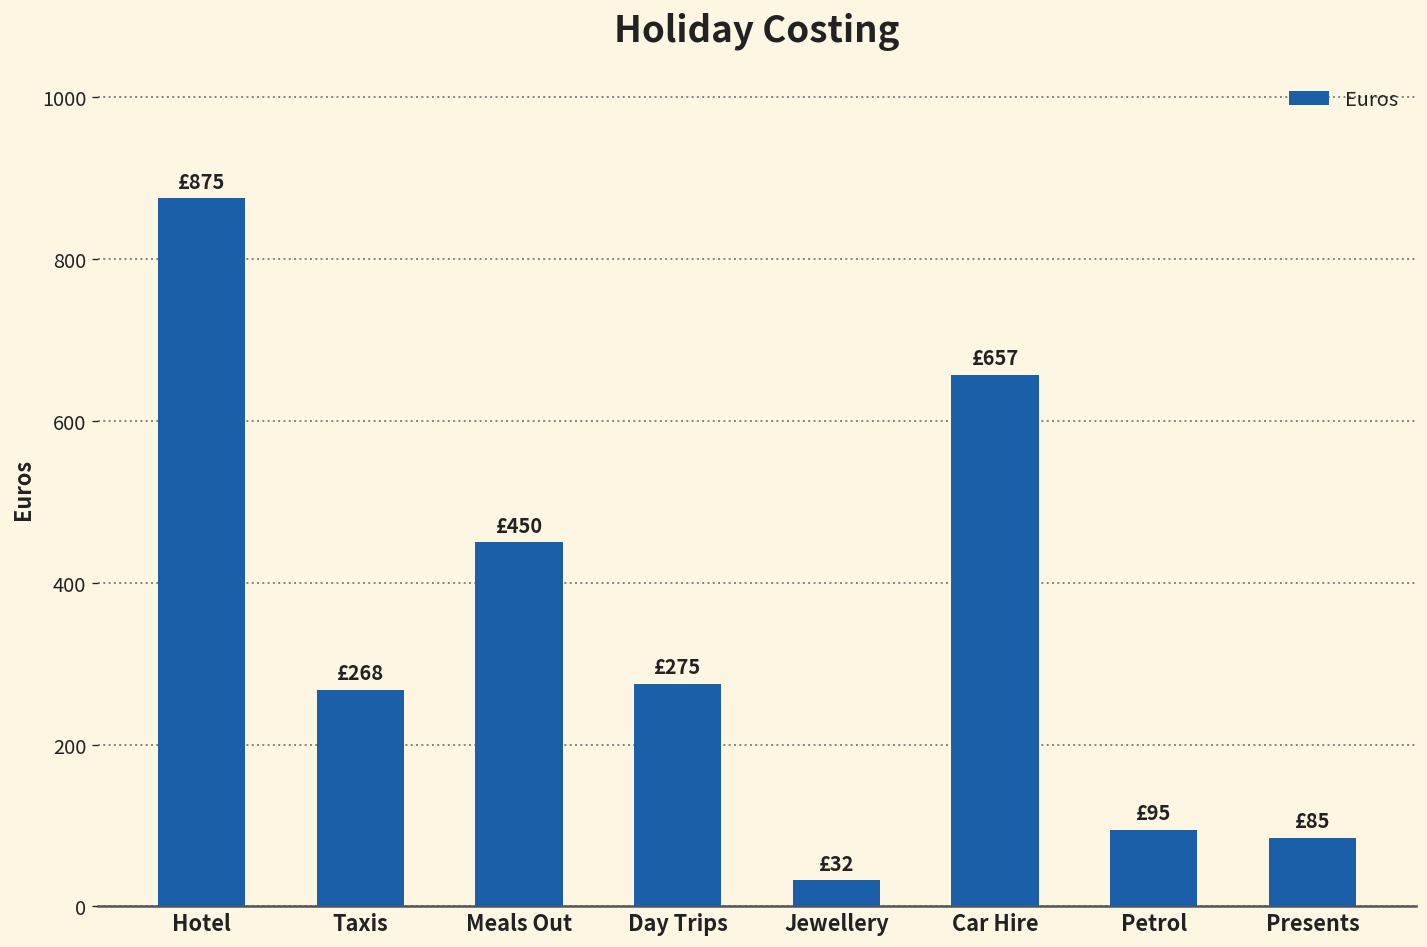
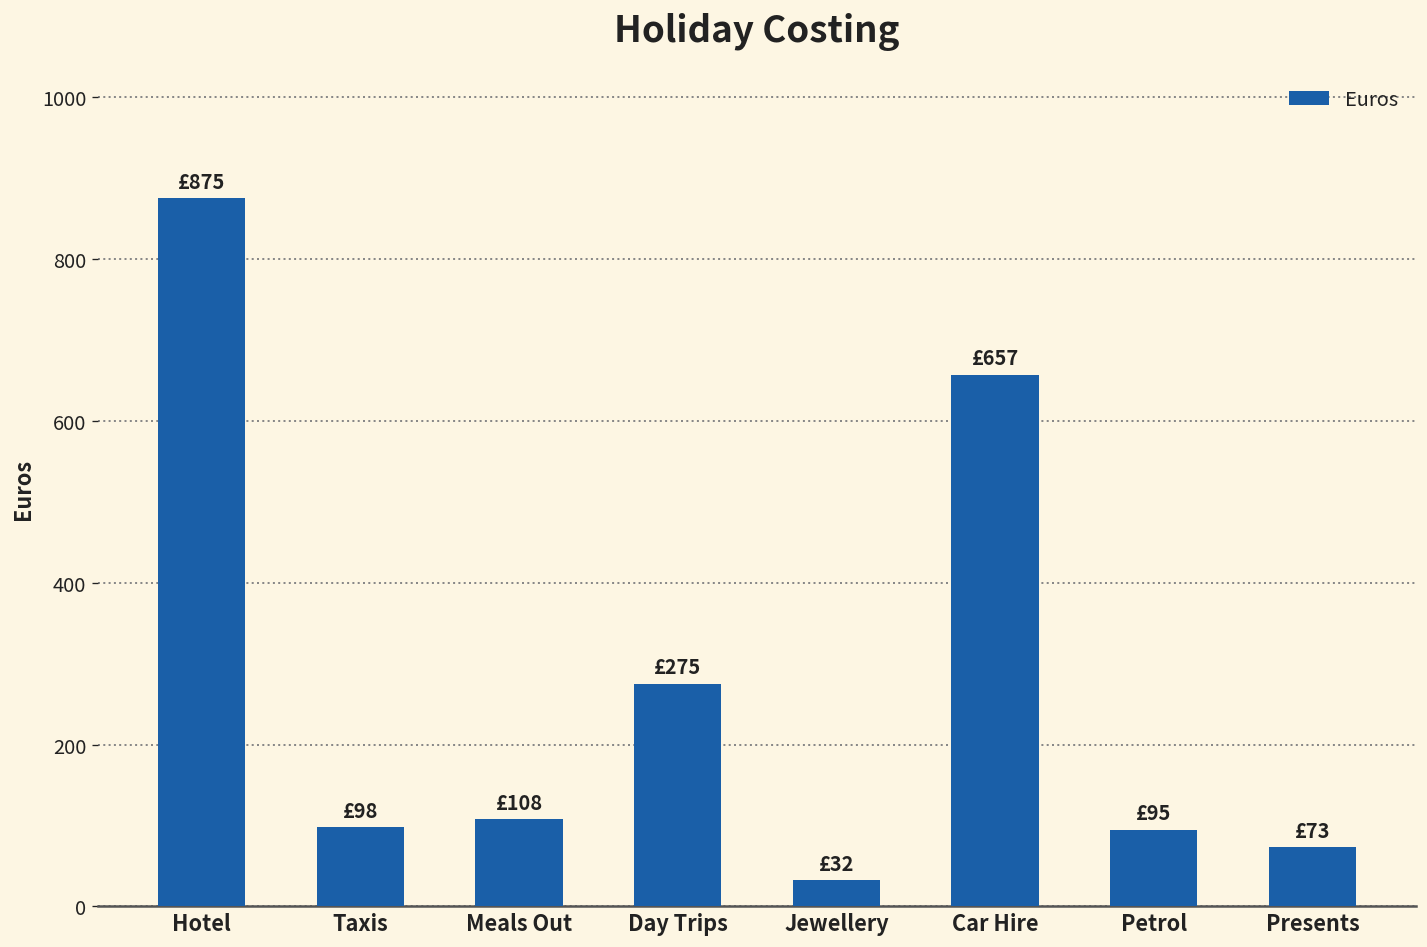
  {
    "Hotel": "£875",
-   "Taxis": "£268",
-   "Meals Out": "£450",
+   "Taxis": "£98",
+   "Meals Out": "£108",
    "Day Trips": "£275",
    "Jewellery": "£32",
    "Car Hire": "£657",
    "Petrol": "£95",
-   "Presents": "£85"
+   "Presents": "£73"
  }
